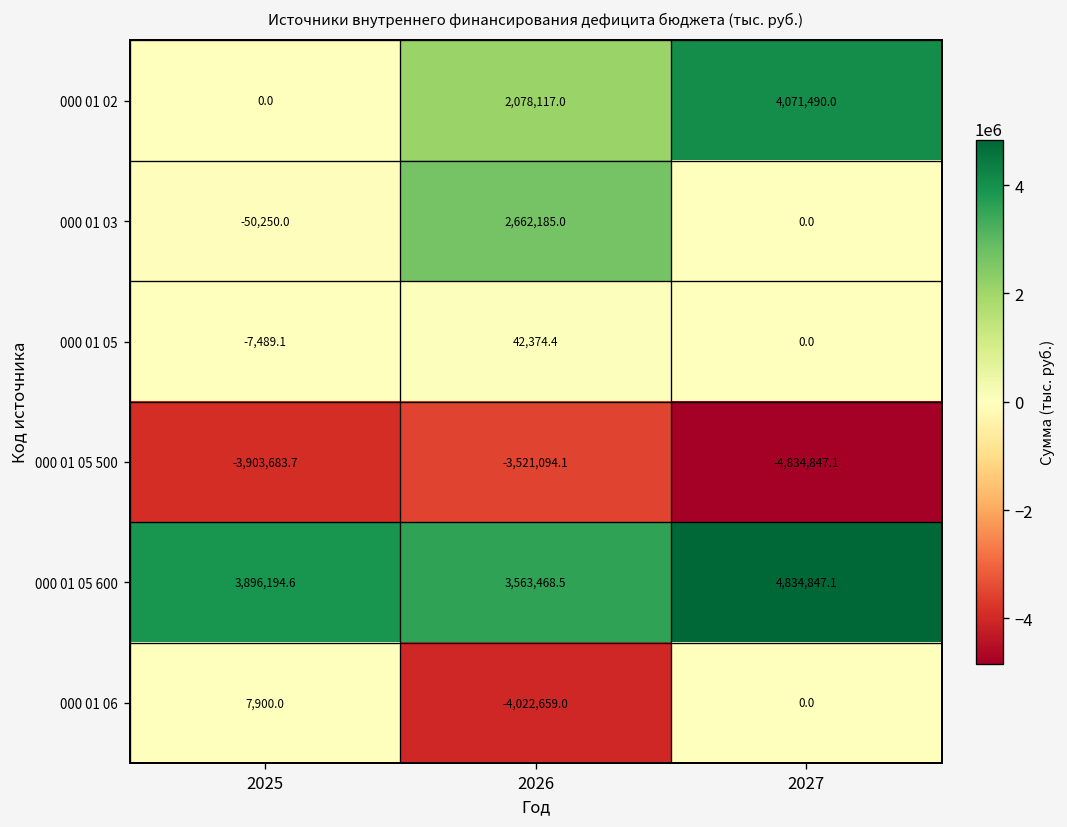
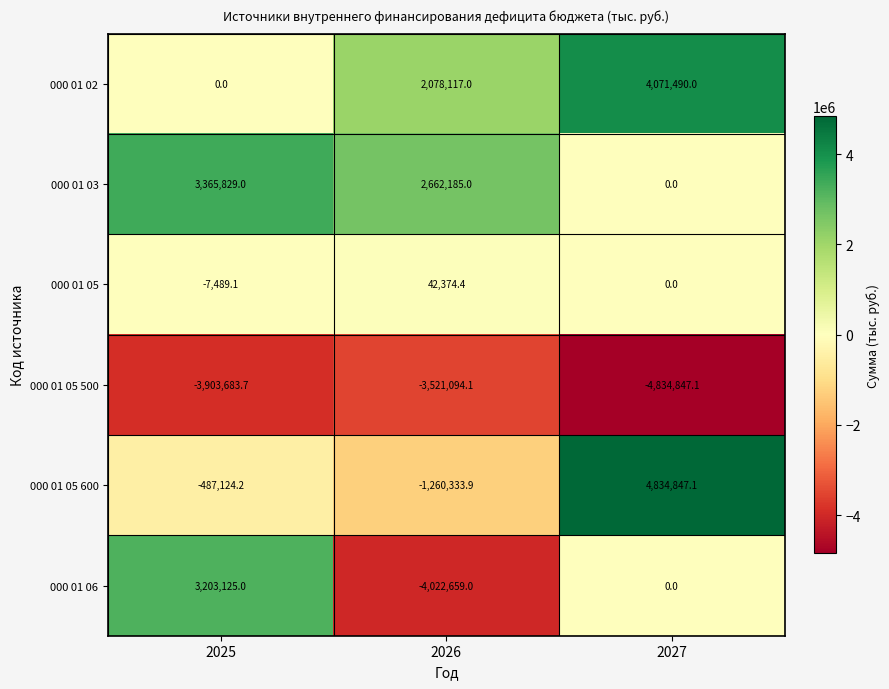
  {
    "000 01 02": {
      "2025": "0.0",
      "2026": "2,078,117.0",
      "2027": "4,071,490.0"
    },
    "000 01 03": {
-     "2025": "-50,250.0",
+     "2025": "3,365,829.0",
      "2026": "2,662,185.0",
      "2027": "0.0"
    },
    "000 01 05": {
      "2025": "-7,489.1",
      "2026": "42,374.4",
      "2027": "0.0"
    },
    "000 01 05 500": {
      "2025": "-3,903,683.7",
      "2026": "-3,521,094.1",
      "2027": "-4,834,847.1"
    },
    "000 01 05 600": {
-     "2025": "3,896,194.6",
-     "2026": "3,563,468.5",
+     "2025": "-487,124.2",
+     "2026": "-1,260,333.9",
      "2027": "4,834,847.1"
    },
    "000 01 06": {
-     "2025": "7,900.0",
+     "2025": "3,203,125.0",
      "2026": "-4,022,659.0",
      "2027": "0.0"
    }
  }
